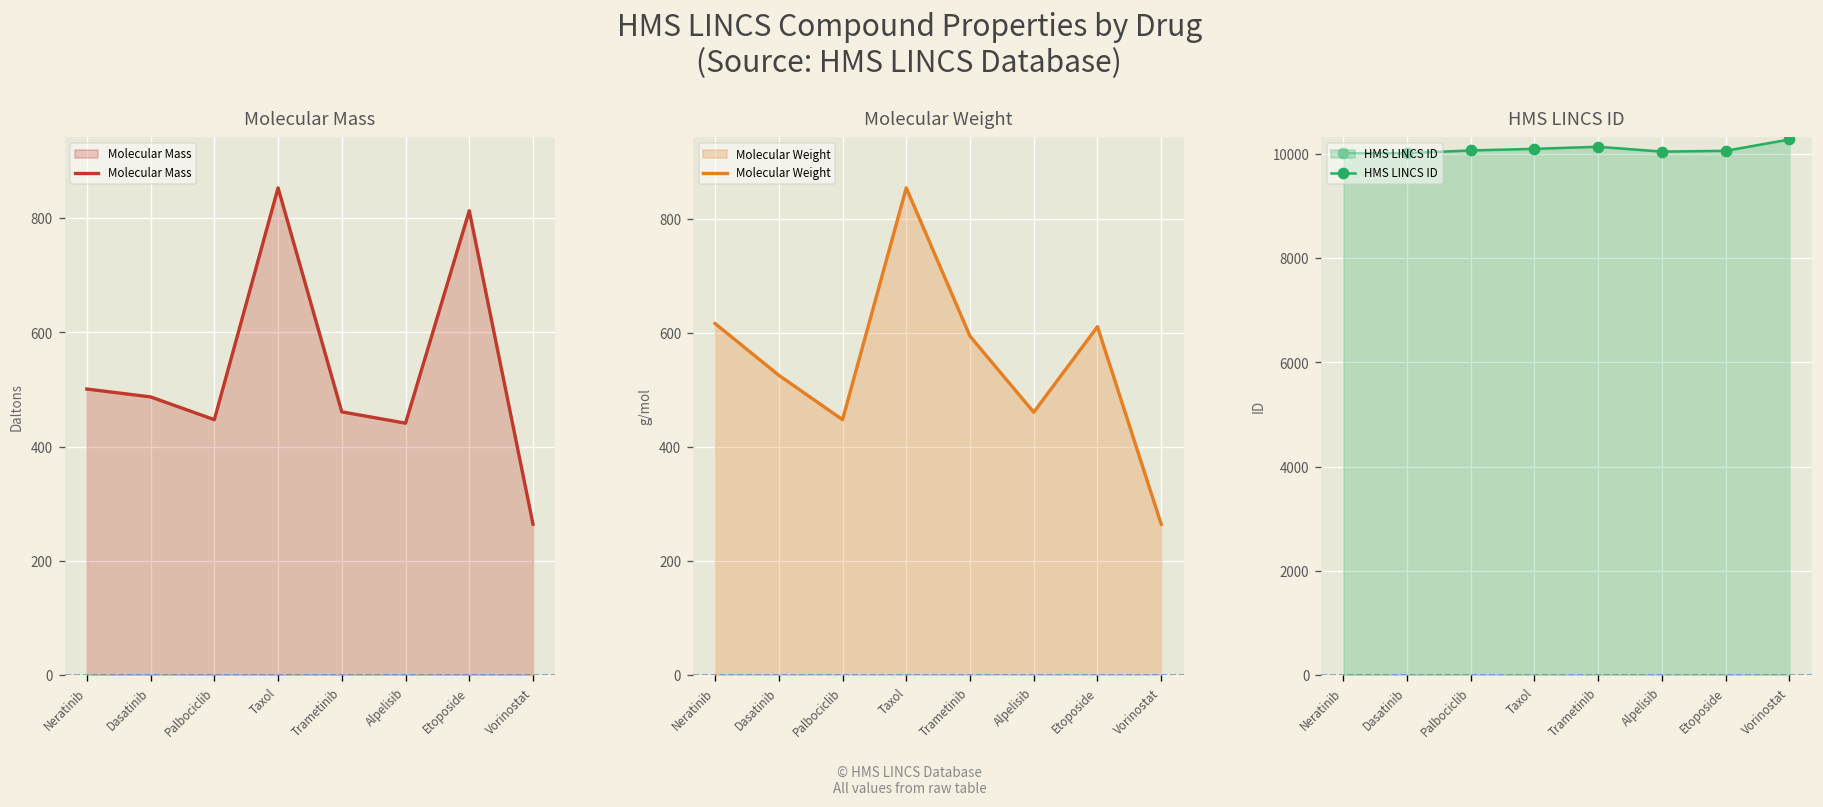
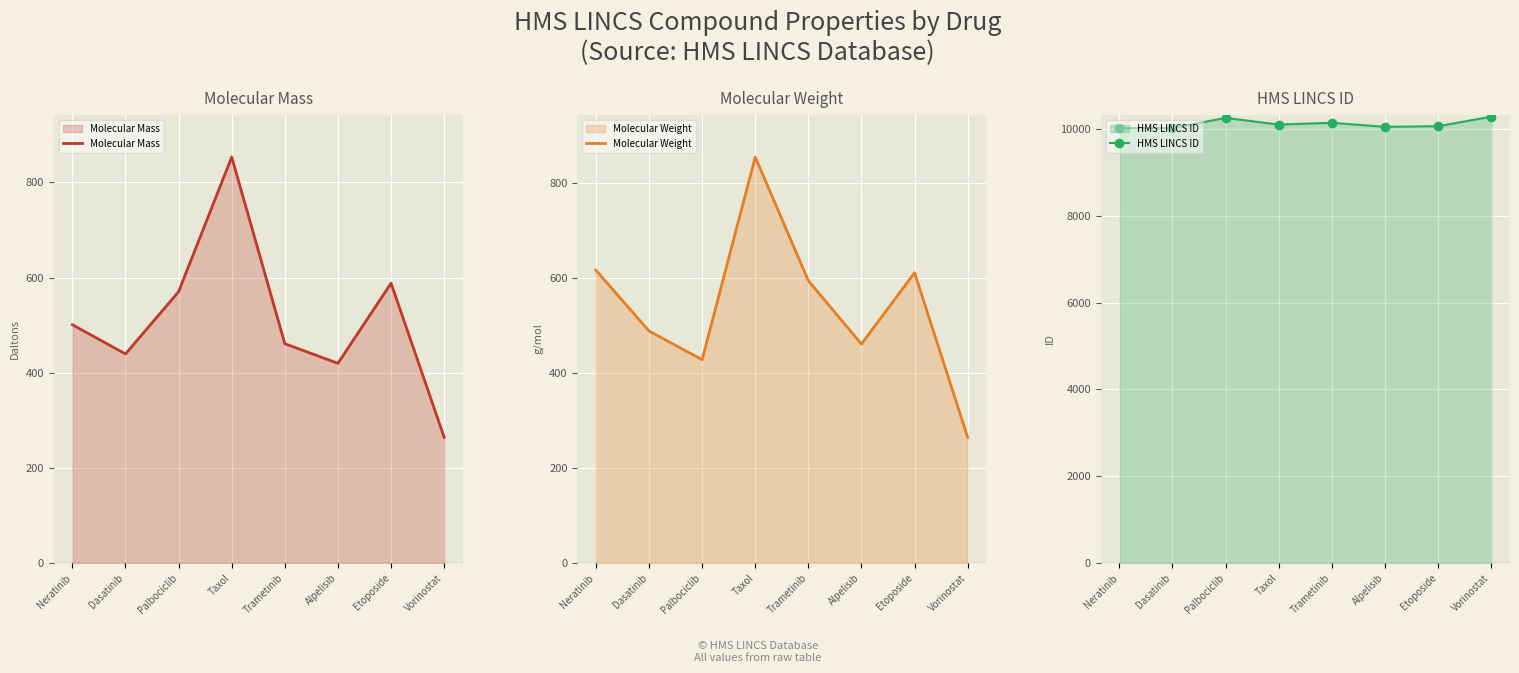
  {
    "Molecular Mass": {
      "Neratinib": 500,
-     "Dasatinib": 490,
-     "Palbociclib": 450,
+     "Dasatinib": 440,
+     "Palbociclib": 570,
      "Taxol": 850,
      "Trametinib": 460,
-     "Alpelisib": 440,
-     "Etoposide": 810,
+     "Alpelisib": 420,
+     "Etoposide": 590,
      "Vorinostat": 260
    },
    "Molecular Weight": {
      "Neratinib": 620,
-     "Dasatinib": 530,
-     "Palbociclib": 450,
+     "Dasatinib": 490,
+     "Palbociclib": 430,
      "Taxol": 850,
      "Trametinib": 590,
      "Alpelisib": 460,
      "Etoposide": 610,
      "Vorinostat": 260
    },
    "HMS LINCS ID": {
-     "Palbociclib": 10100,
+     "Palbociclib": 10300,
      "Taxol": 10100,
      "Trametinib": 10100,
      "Alpelisib": 10000,
      "Etoposide": 10100,
      "Vorinostat": 10300
    }
  }
